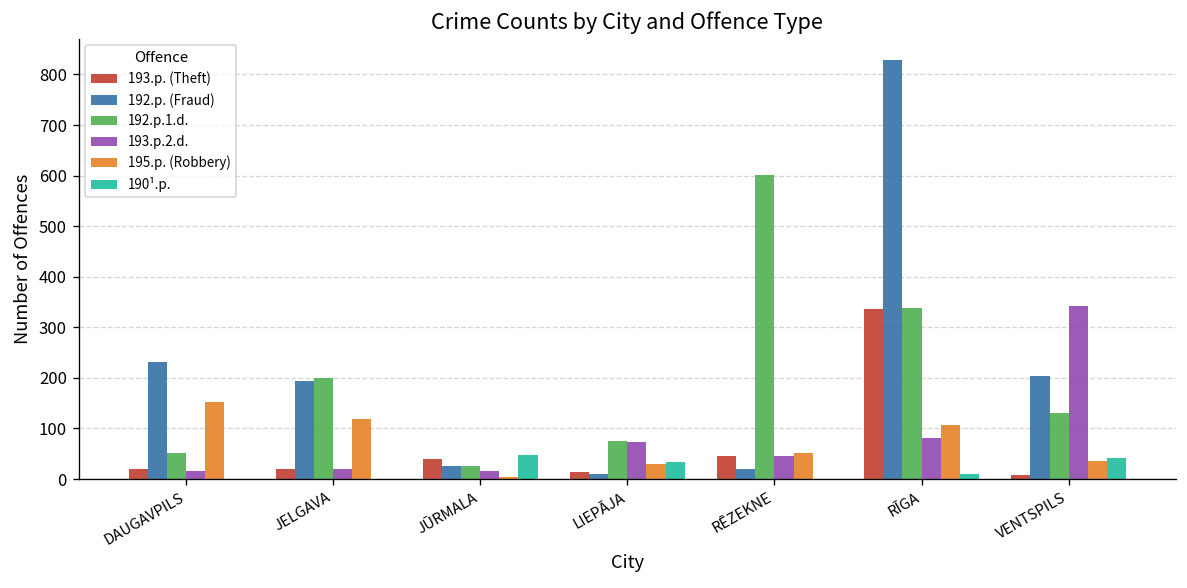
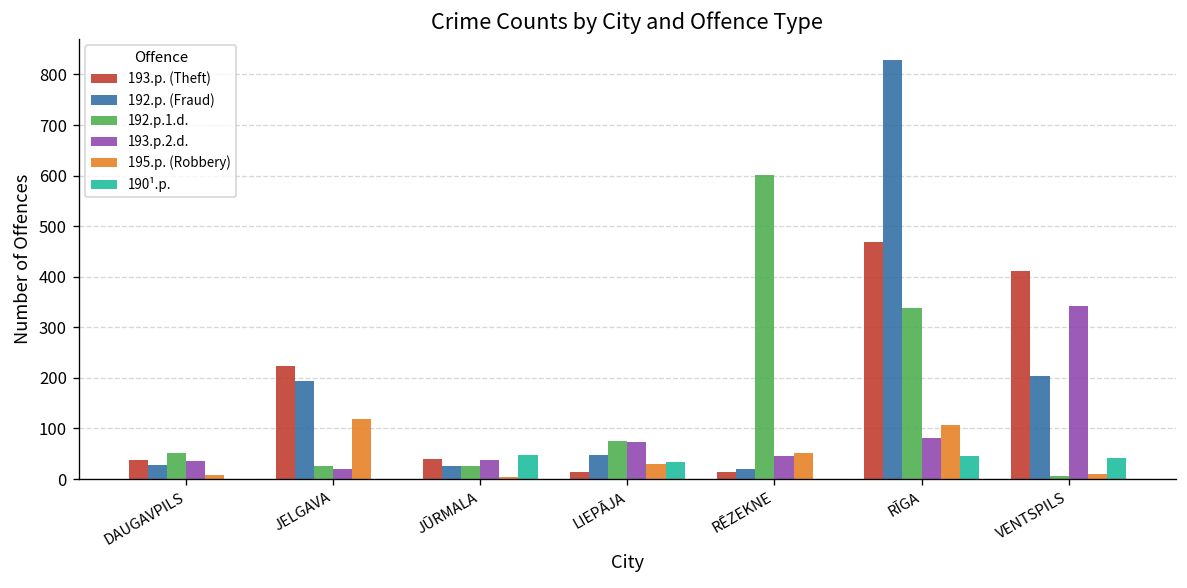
  {
    "193.p. (Theft)": {
-     "DAUGAVPILS": 20,
-     "JELGAVA": 20,
+     "DAUGAVPILS": 40,
+     "JELGAVA": 220,
      "JŪRMALA": 40,
      "LIEPĀJA": 10,
-     "RĒZEKNE": 50,
-     "RĪGA": 340,
-     "VENTSPILS": 10
+     "RĒZEKNE": 10,
+     "RĪGA": 470,
+     "VENTSPILS": 410
    },
    "192.p. (Fraud)": {
-     "DAUGAVPILS": 230,
+     "DAUGAVPILS": 30,
      "JELGAVA": 190,
      "JŪRMALA": 30,
-     "LIEPĀJA": 10,
+     "LIEPĀJA": 50,
      "RĒZEKNE": 20,
      "RĪGA": 830,
      "VENTSPILS": 200
    },
    "192.p.1.d.": {
      "DAUGAVPILS": 50,
-     "JELGAVA": 200,
+     "JELGAVA": 30,
      "JŪRMALA": 30,
      "LIEPĀJA": 80,
      "RĒZEKNE": 600,
      "RĪGA": 340,
-     "VENTSPILS": 130
+     "VENTSPILS": 10
    },
    "193.p.2.d.": {
-     "DAUGAVPILS": 20,
+     "DAUGAVPILS": 40,
      "JELGAVA": 20,
-     "JŪRMALA": 20,
+     "JŪRMALA": 40,
      "LIEPĀJA": 70,
      "RĒZEKNE": 50,
      "RĪGA": 80,
      "VENTSPILS": 340
    },
    "195.p. (Robbery)": {
-     "DAUGAVPILS": 150,
+     "DAUGAVPILS": 10,
      "JELGAVA": 120,
      "LIEPĀJA": 30,
      "RĒZEKNE": 50,
      "RĪGA": 110,
-     "VENTSPILS": 40
+     "VENTSPILS": 10
    },
    "190¹.p.": {
      "JELGAVA": 0,
      "JŪRMALA": 50,
      "LIEPĀJA": 30,
-     "RĪGA": 10,
+     "RĪGA": 50,
      "VENTSPILS": 40
    }
  }
